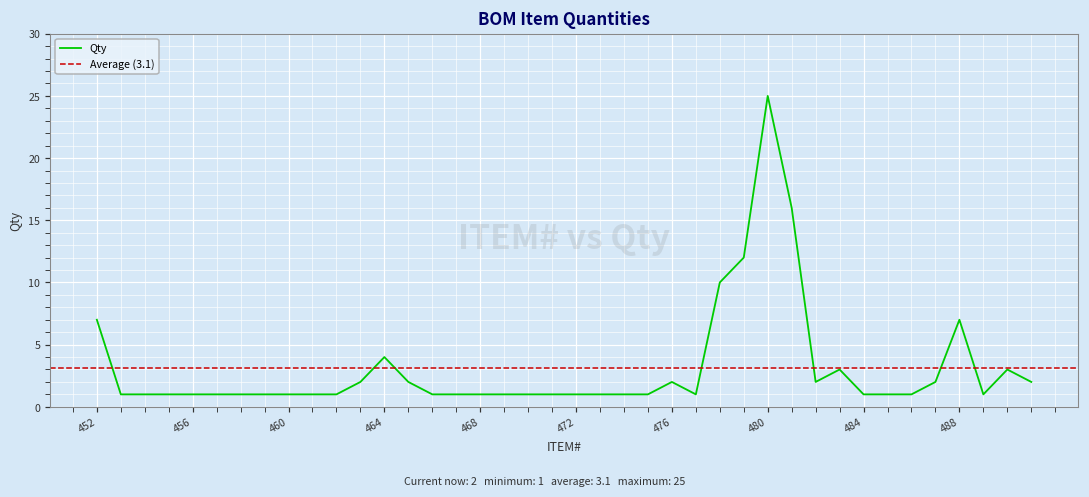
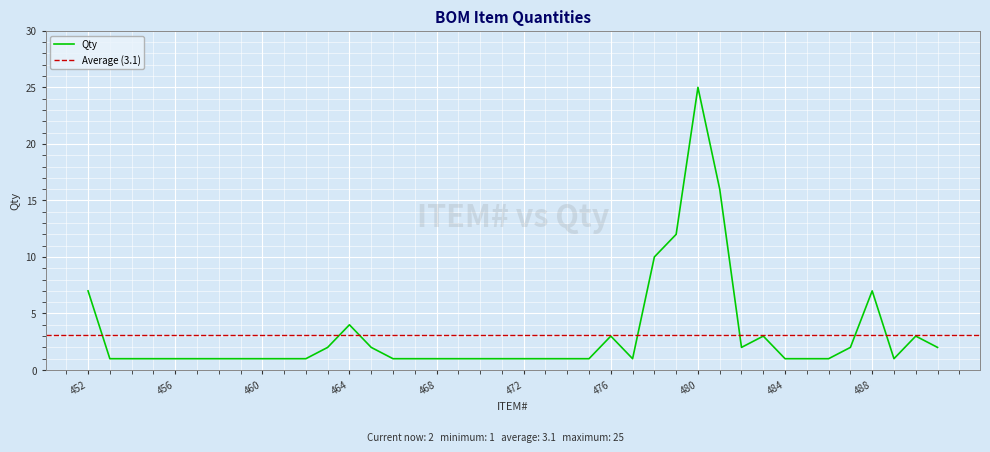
  {
    "452": 7,
    "456": 1,
    "460": 1,
    "464": 4,
    "468": 1,
    "472": 1,
-   "476": 2,
+   "476": 3,
    "480": 25,
    "484": 1,
    "488": 7
  }
